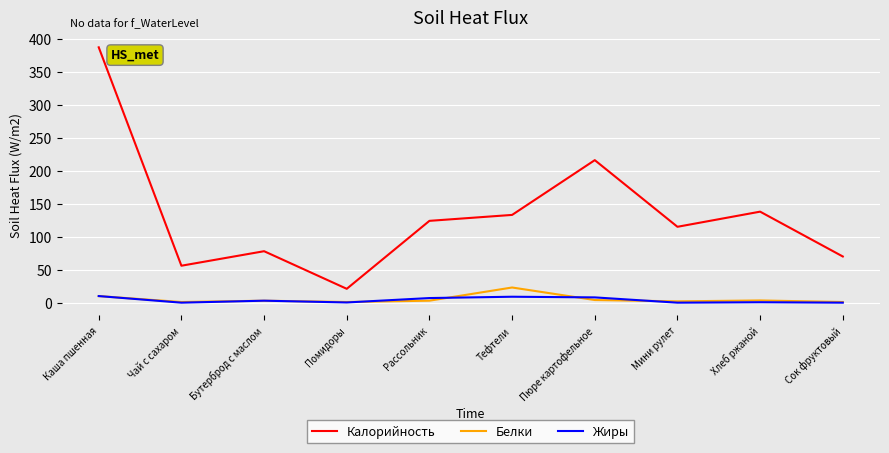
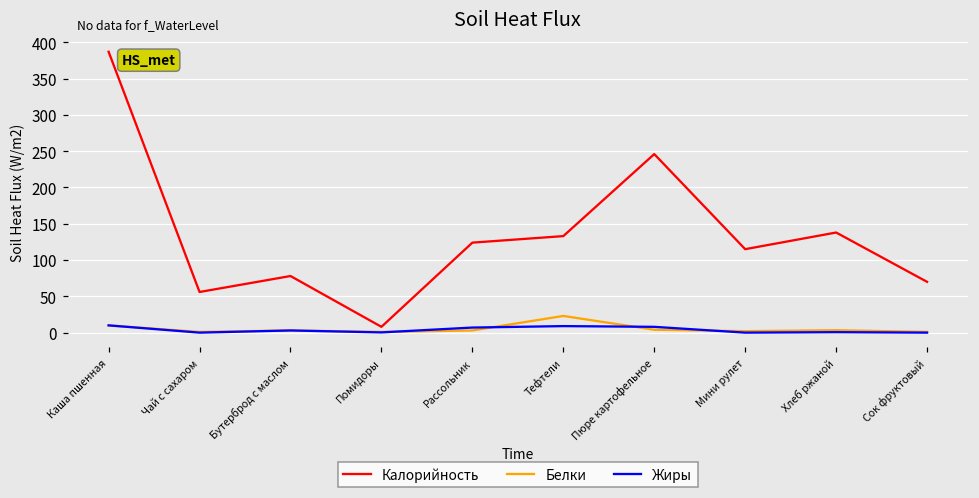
  {
    "Калорийность": {
      "Каша пшенная": 390,
      "Чай с сахаром": 60,
      "Бутерброд с маслом": 80,
-     "Помидоры": 20,
+     "Помидоры": 10,
      "Рассольник": 120,
      "Тефтели": 130,
-     "Пюре картофельное": 220,
+     "Пюре картофельное": 250,
      "Мини рулет": 120,
      "Хлеб ржаной": 140,
      "Сок фруктовый": 70
    },
    "Белки": {
      "Рассольник": 0,
      "Тефтели": 20,
      "Пюре картофельное": 0
    },
    "Жиры": {
      "Рассольник": 10,
      "Тефтели": 10,
      "Пюре картофельное": 10
    }
  }
